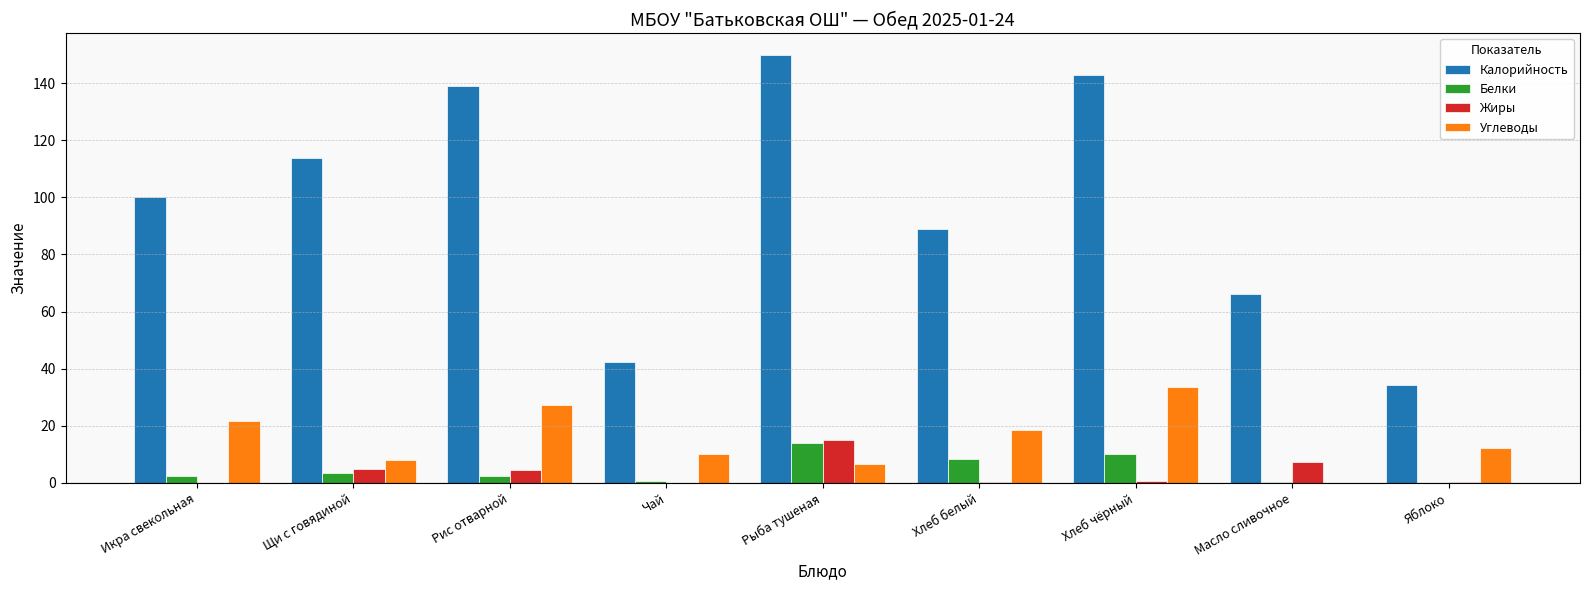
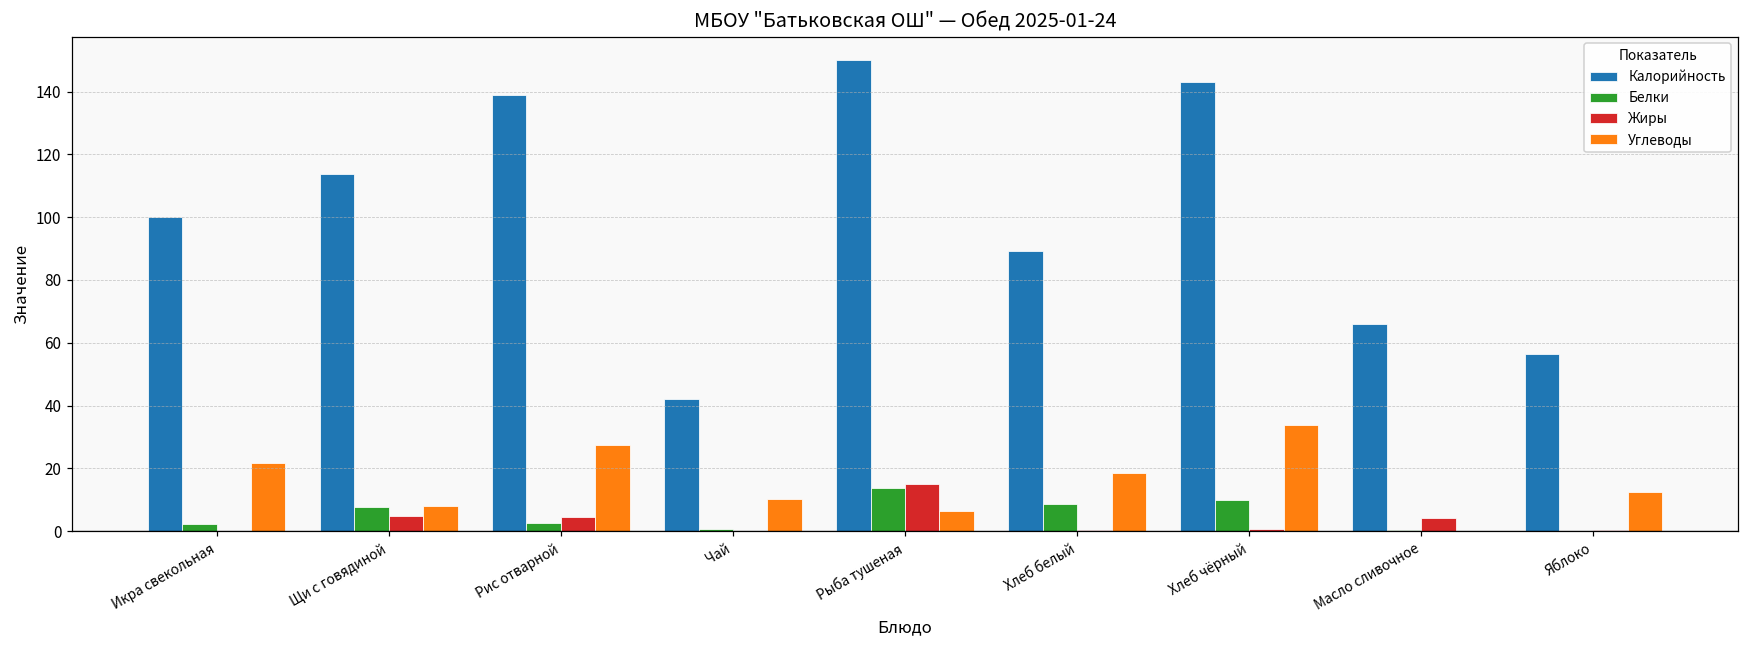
  {
    "Калорийность": {
      "Икра свекольная": 100,
      "Щи с говядиной": 114,
      "Рис отварной": 139,
      "Чай": 42,
      "Рыба тушеная": 150,
      "Хлеб белый": 89,
      "Хлеб чёрный": 143,
      "Масло сливочное": 66,
-     "Яблоко": 34
+     "Яблоко": 56
    },
    "Белки": {
      "Икра свекольная": 2,
-     "Щи с говядиной": 3,
+     "Щи с говядиной": 8,
      "Рис отварной": 2,
      "Рыба тушеная": 14,
      "Хлеб белый": 9,
      "Хлеб чёрный": 10,
      "Яблоко": 0
    },
    "Жиры": {
      "Щи с говядиной": 5,
      "Рис отварной": 5,
      "Чай": 0,
      "Рыба тушеная": 15,
-     "Масло сливочное": 7
+     "Масло сливочное": 4
    },
    "Углеводы": {
      "Икра свекольная": 22,
      "Щи с говядиной": 8,
      "Рис отварной": 27,
      "Чай": 10,
      "Рыба тушеная": 7,
      "Хлеб белый": 18,
      "Хлеб чёрный": 34,
      "Яблоко": 12
    }
  }
